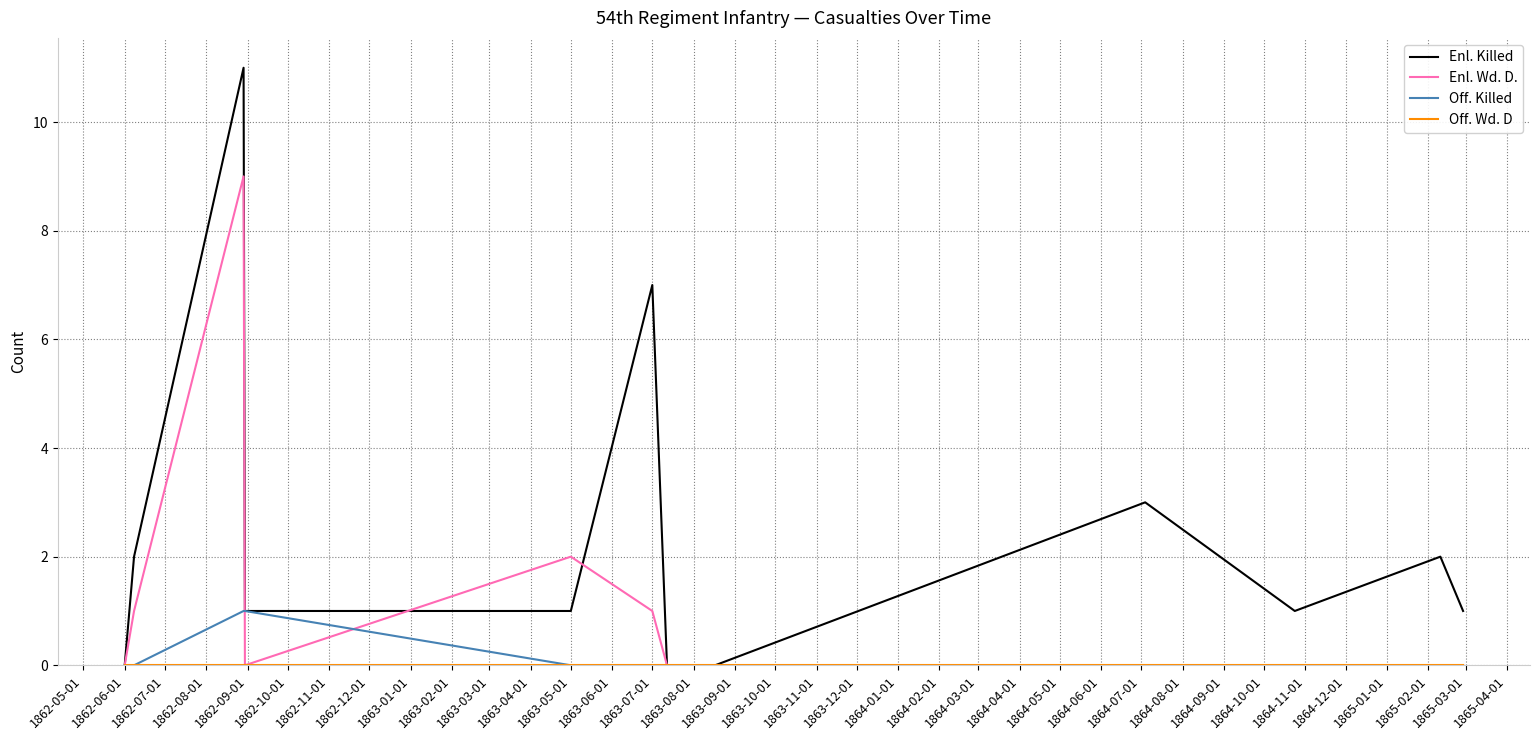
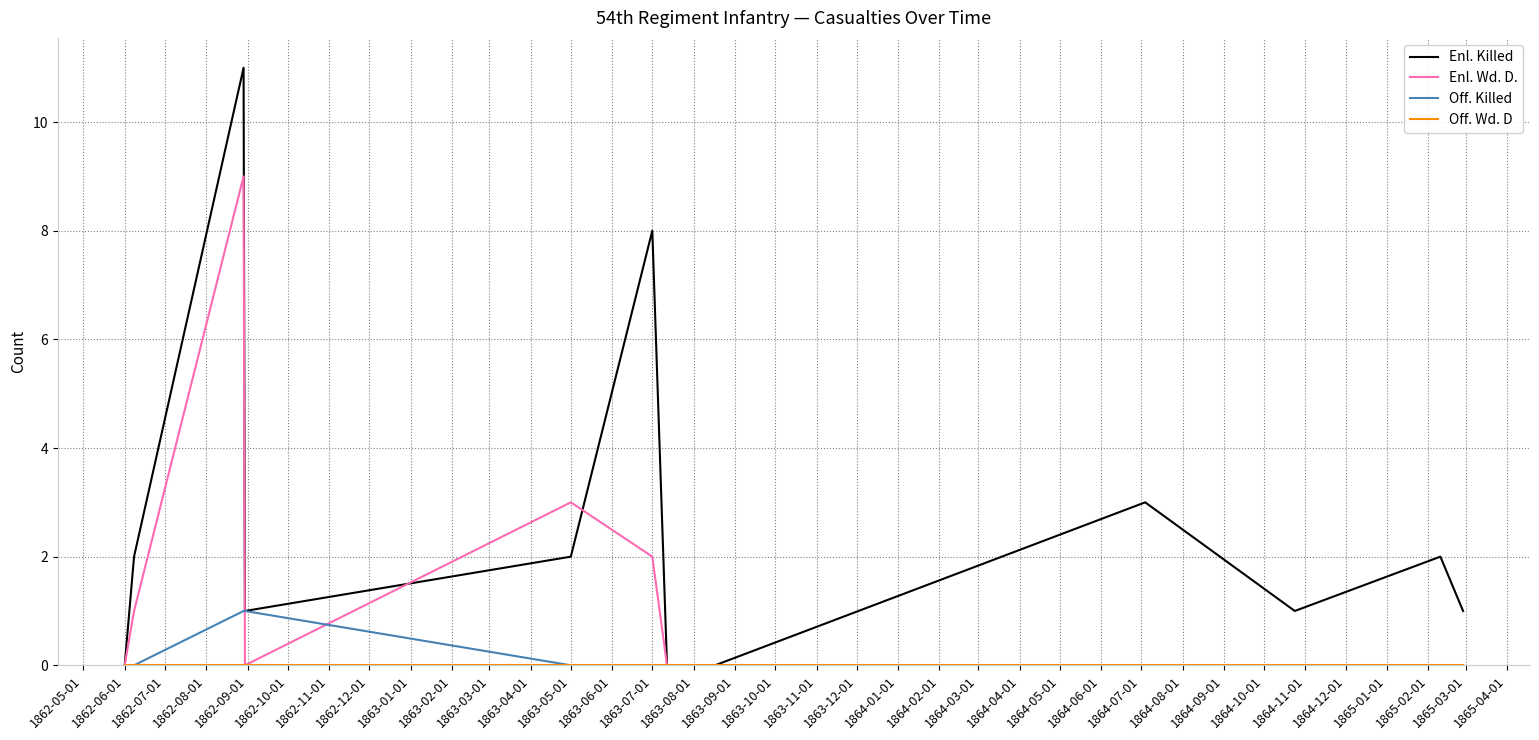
  {
    "Enl. Killed": {
-     "1863-05-01": 1,
-     "1863-07-01": 7
+     "1863-05-01": 2,
+     "1863-07-01": 8
    },
    "Enl. Wd. D.": {
-     "1863-05-01": 2,
-     "1863-07-01": 1
+     "1863-05-01": 3,
+     "1863-07-01": 2
    }
  }
